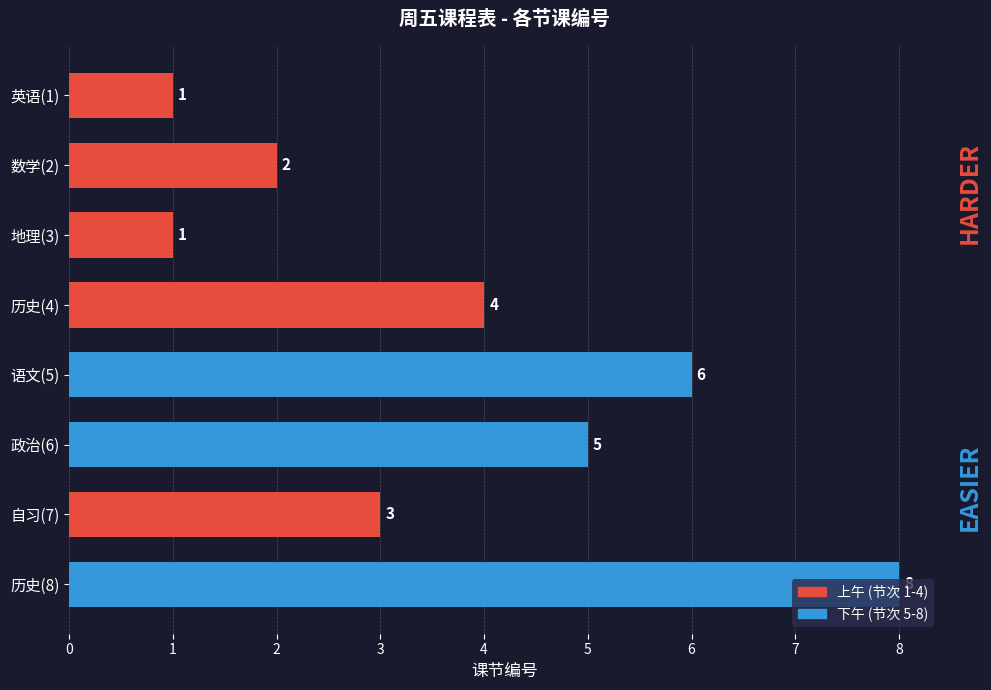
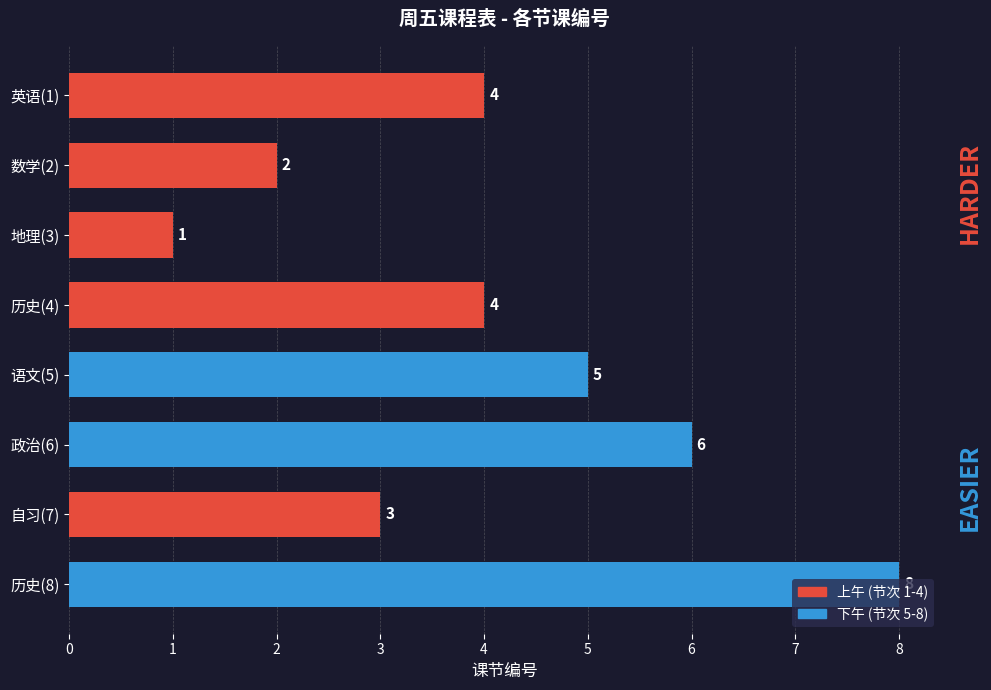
  {
-   "英语(1)": 1,
+   "英语(1)": 4,
    "数学(2)": 2,
    "地理(3)": 1,
    "历史(4)": 4,
-   "语文(5)": 6,
-   "政治(6)": 5,
+   "语文(5)": 5,
+   "政治(6)": 6,
    "自习(7)": 3
  }
